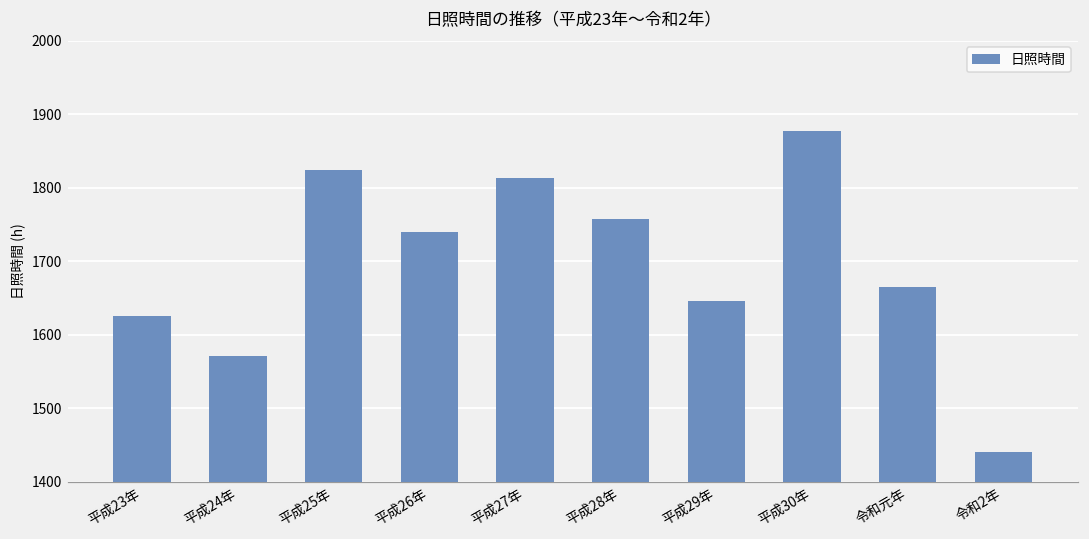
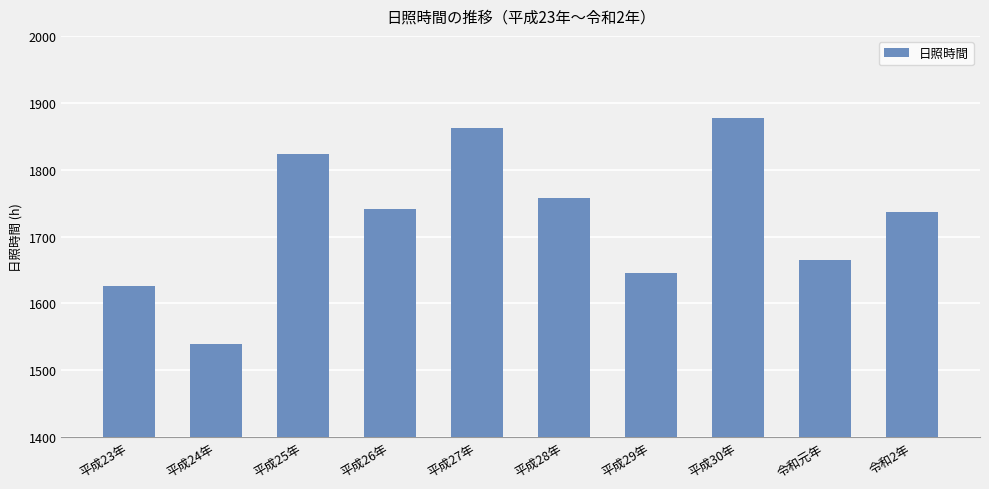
  {
    "平成23年": 1630,
-   "平成24年": 1570,
+   "平成24年": 1540,
    "平成25年": 1820,
    "平成26年": 1740,
-   "平成27年": 1810,
+   "平成27年": 1860,
    "平成28年": 1760,
    "平成29年": 1650,
    "平成30年": 1880,
    "令和元年": 1670,
-   "令和2年": 1440
+   "令和2年": 1740
  }
